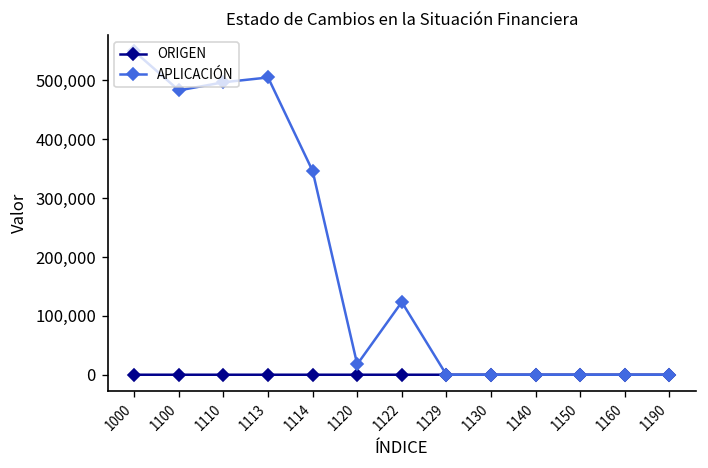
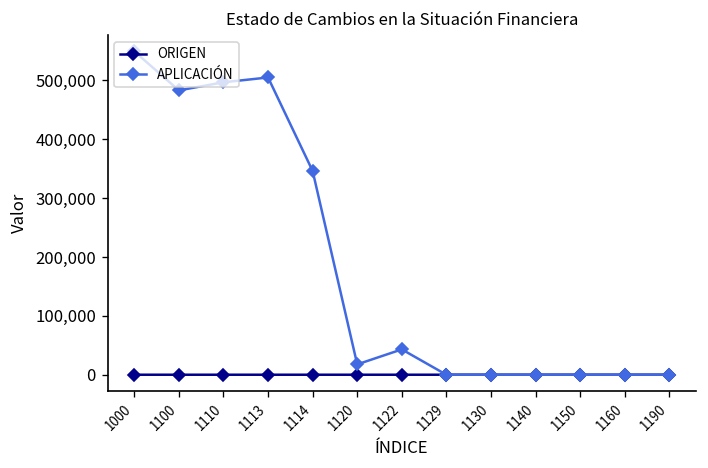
  {
    "ORIGEN": {
      "1000": "0",
      "1100": "0",
      "1110": "0",
      "1113": "0",
      "1114": "0",
      "1120": "0",
      "1122": "0"
    },
    "APLICACIÓN": {
      "1100": "480,000",
      "1113": "500,000",
      "1114": "350,000",
      "1120": "20,000",
-     "1122": "120,000"
+     "1122": "40,000"
    }
  }
